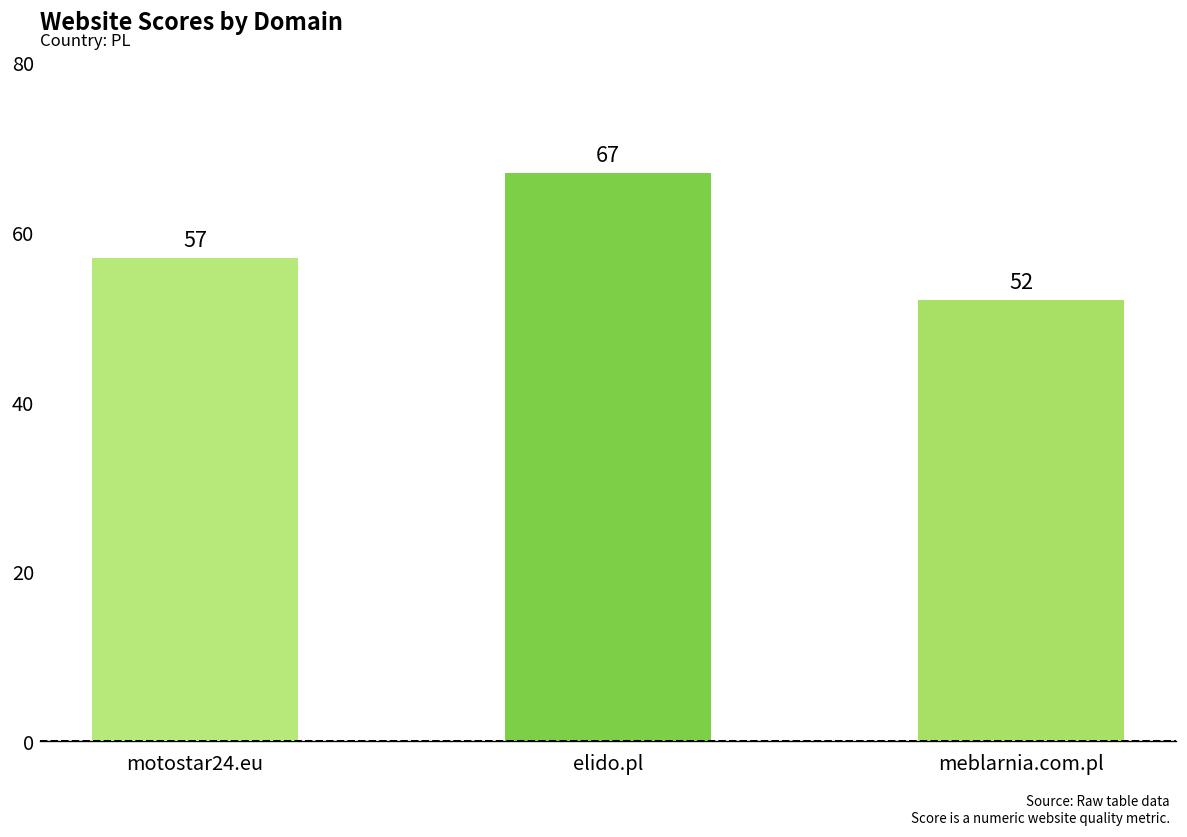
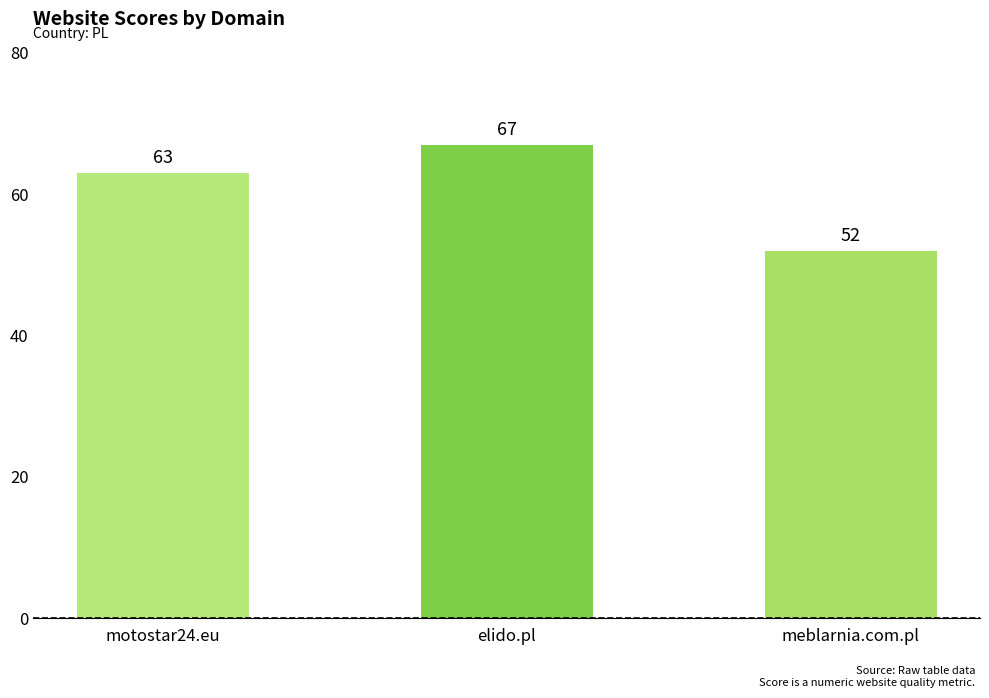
  {
-   "motostar24.eu": 57,
+   "motostar24.eu": 63,
    "elido.pl": 67,
    "meblarnia.com.pl": 52
  }
